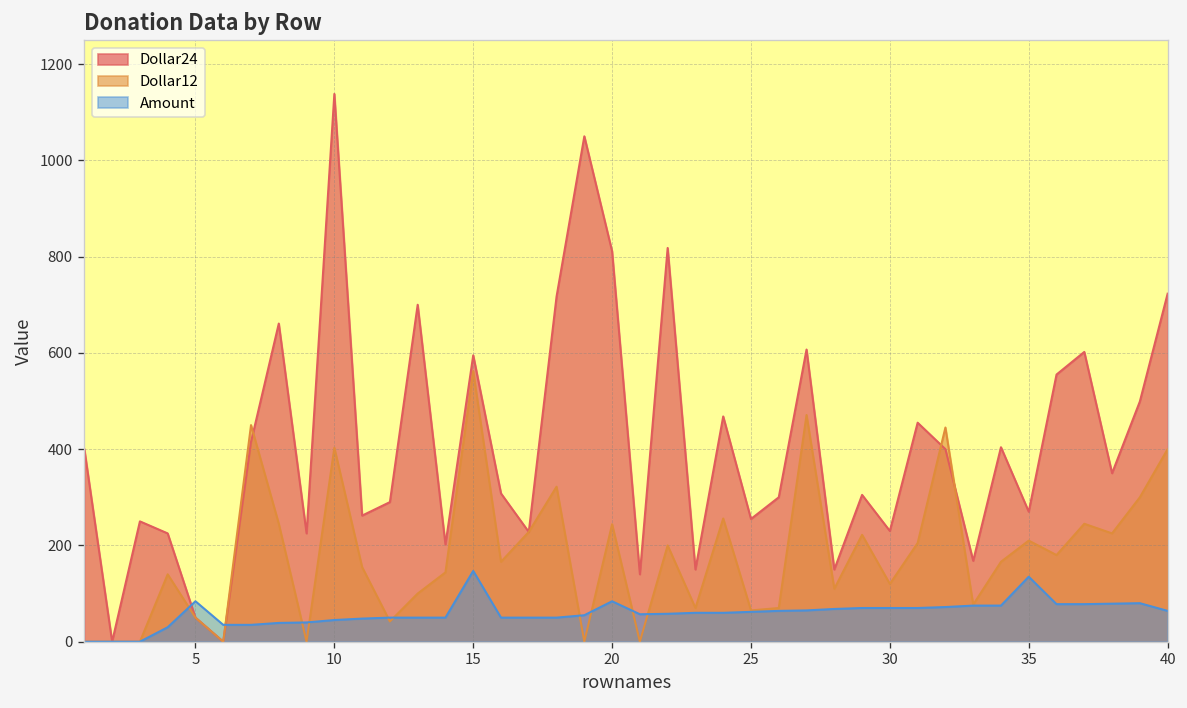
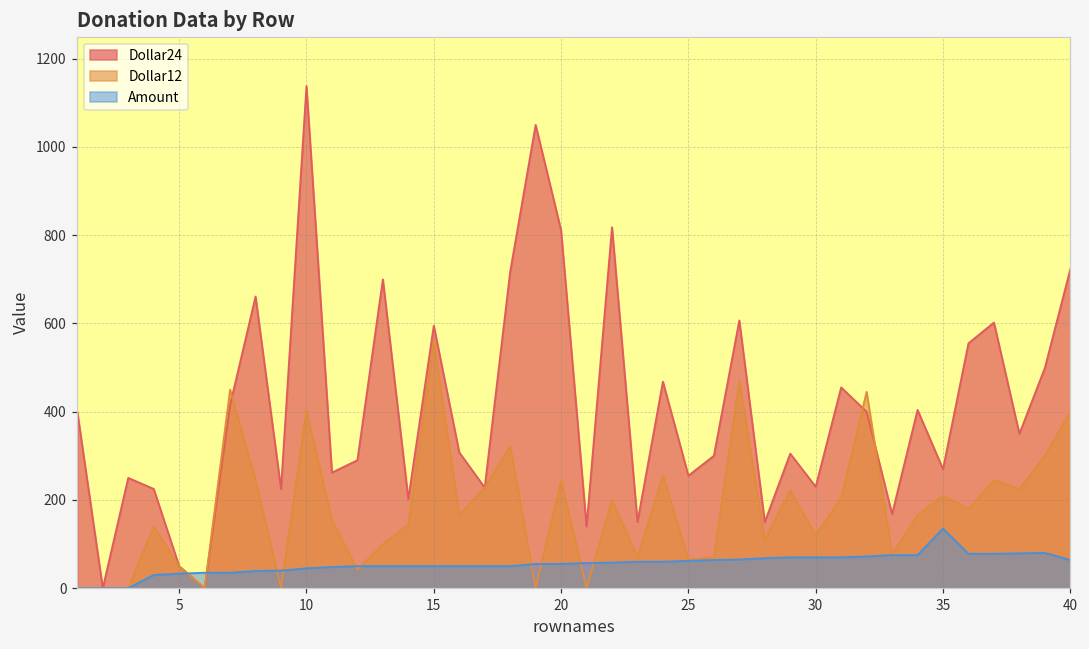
  {
    "Amount": {
-     "5": 80,
+     "5": 30,
      "10": 50,
-     "15": 150,
-     "20": 80,
+     "15": 50,
+     "20": 60,
      "30": 70,
      "35": 140,
      "40": 60
    }
  }
